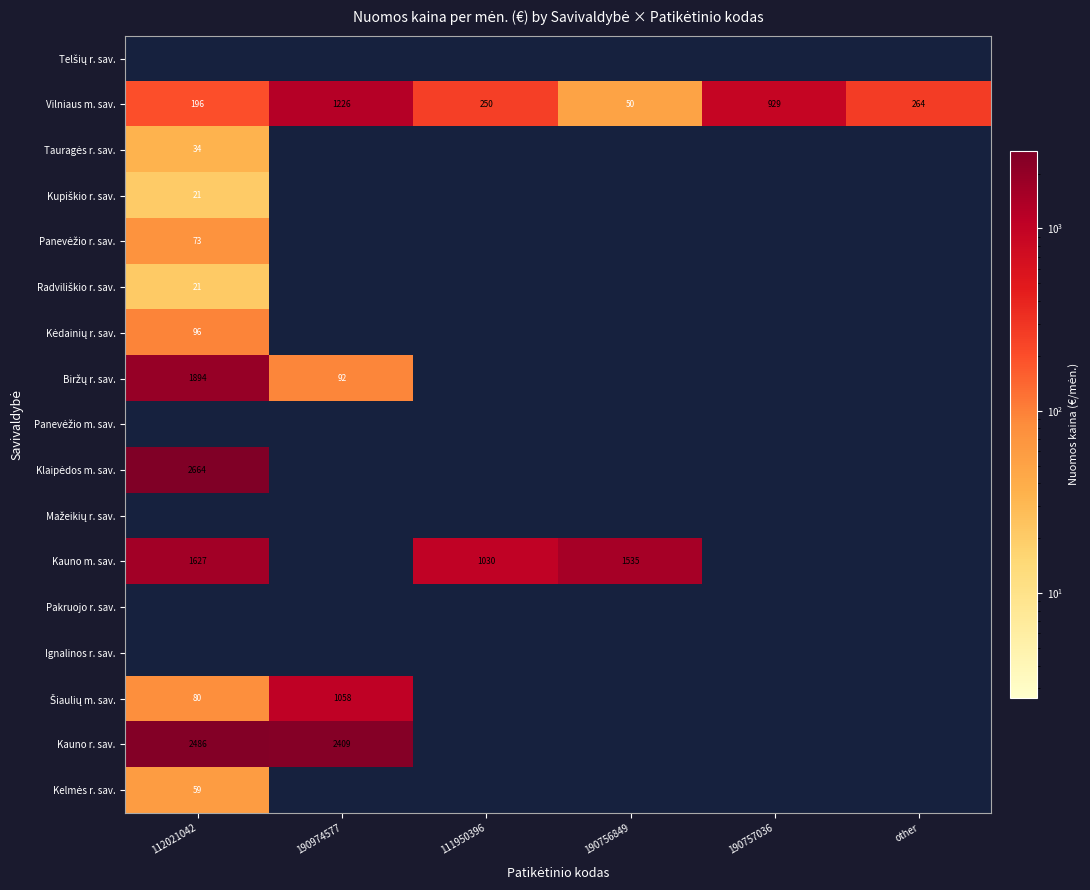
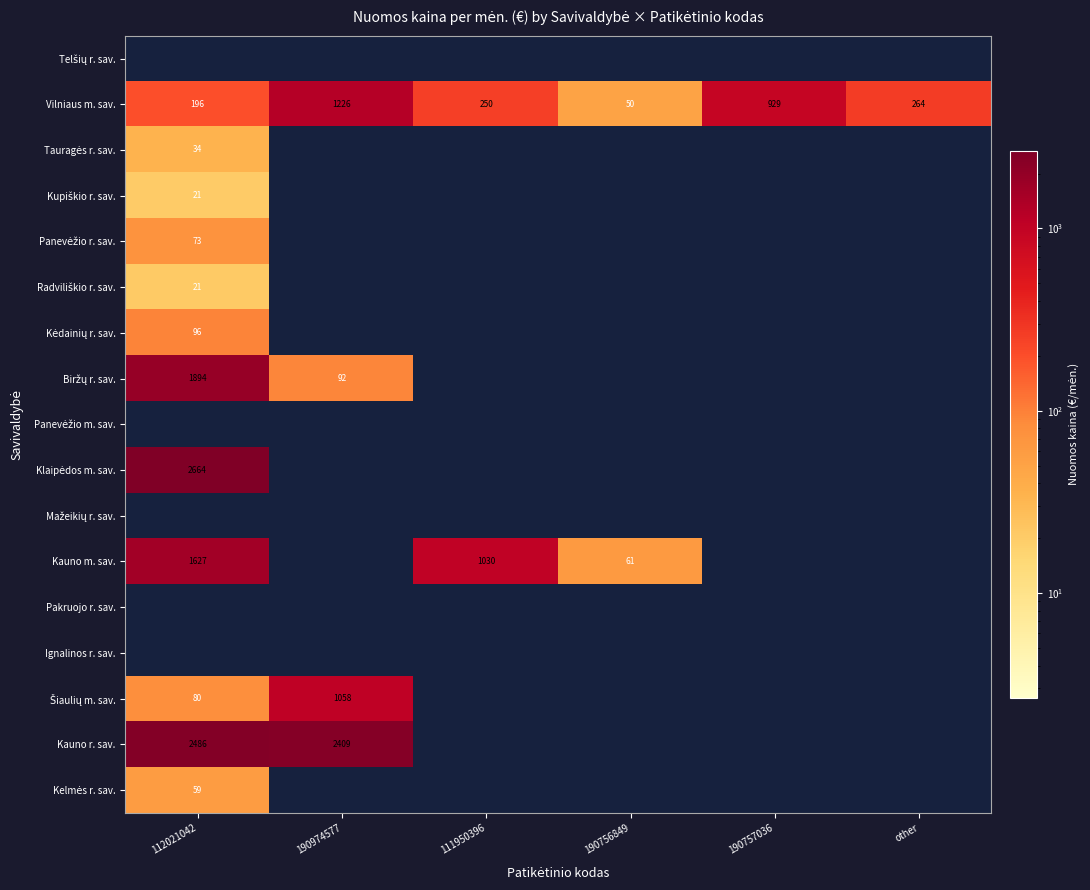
  {
    "Vilniaus m. sav.": {
      "112021042": 196,
      "190974577": 1226,
      "111950396": 250,
      "190756849": 50,
      "190757036": 929,
      "other": 264
    },
    "Tauragės r. sav.": {
      "112021042": 34
    },
    "Kupiškio r. sav.": {
      "112021042": 21
    },
    "Panevėžio r. sav.": {
      "112021042": 73
    },
    "Radviliškio r. sav.": {
      "112021042": 21
    },
    "Kėdainių r. sav.": {
      "112021042": 96
    },
    "Biržų r. sav.": {
      "112021042": 1894,
      "190974577": 92
    },
    "Klaipėdos m. sav.": {
      "112021042": 2664
    },
    "Kauno m. sav.": {
      "112021042": 1627,
      "111950396": 1030,
-     "190756849": 1535
+     "190756849": 61
    },
    "Šiaulių m. sav.": {
      "112021042": 80,
      "190974577": 1058
    },
    "Kauno r. sav.": {
      "112021042": 2486,
      "190974577": 2409
    },
    "Kelmės r. sav.": {
      "112021042": 59
    }
  }
